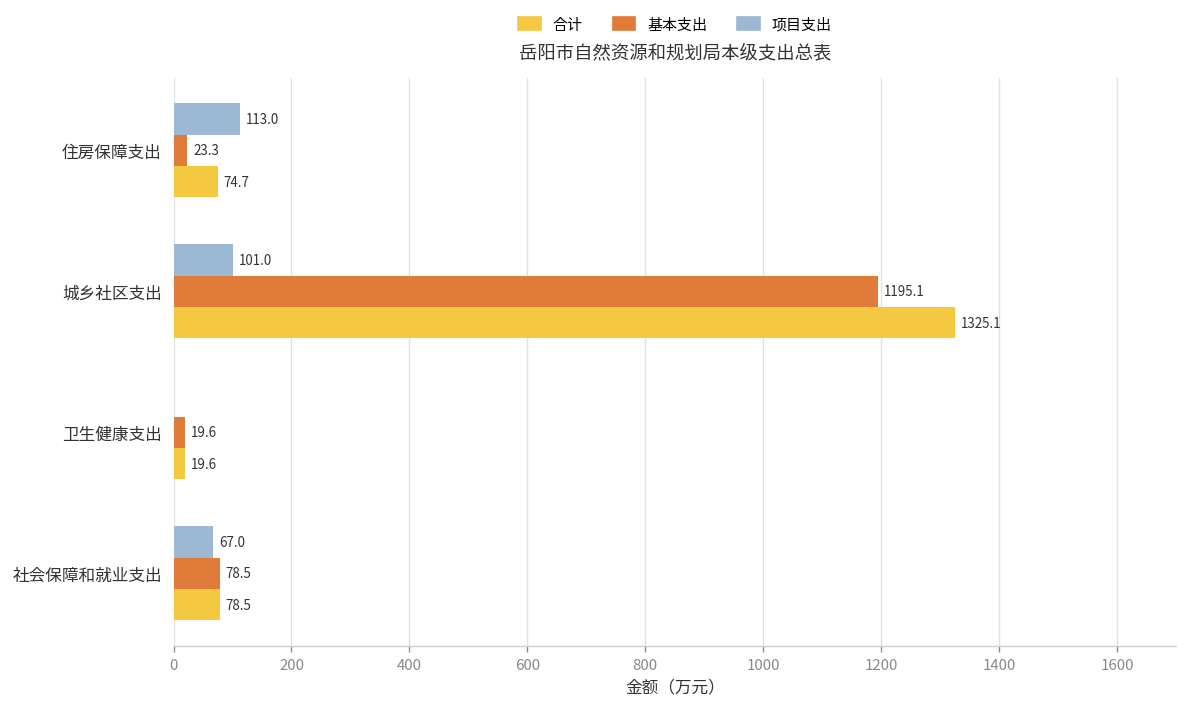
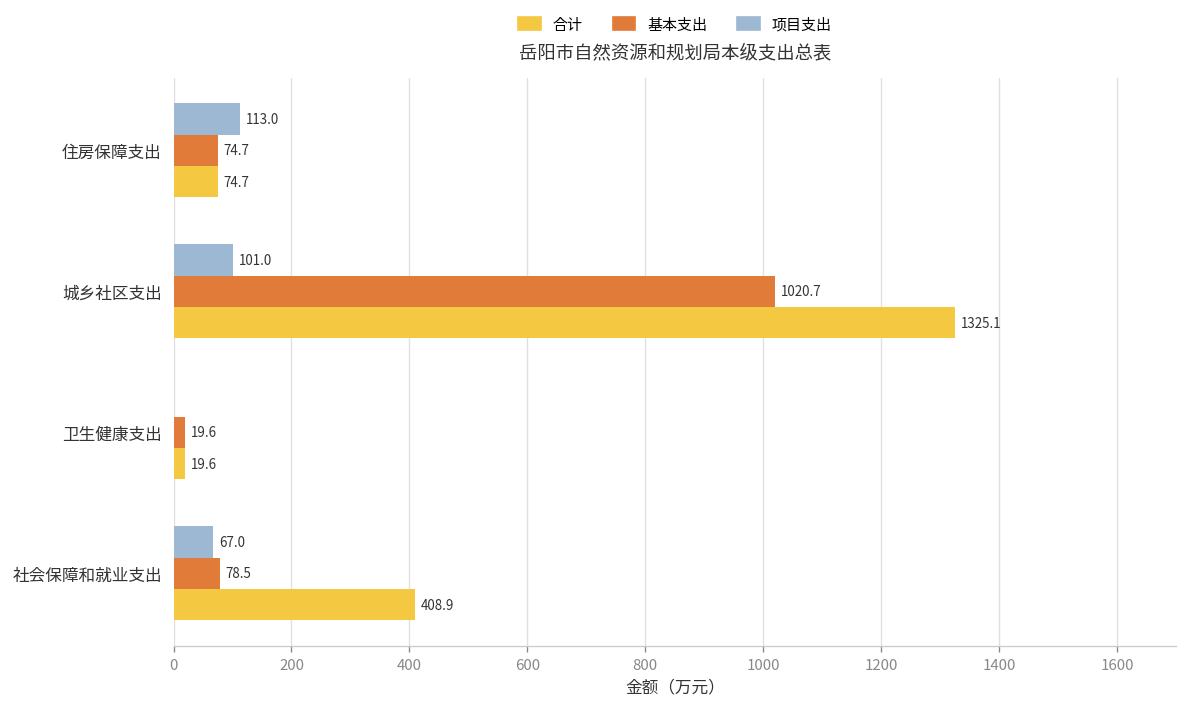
  {
    "合计": {
      "住房保障支出": 74.7,
      "城乡社区支出": 1325.1,
      "卫生健康支出": 19.6,
-     "社会保障和就业支出": 78.5
+     "社会保障和就业支出": 408.9
    },
    "基本支出": {
-     "住房保障支出": 23.3,
-     "城乡社区支出": 1195.1,
+     "住房保障支出": 74.7,
+     "城乡社区支出": 1020.7,
      "卫生健康支出": 19.6,
      "社会保障和就业支出": 78.5
    },
    "项目支出": {
      "住房保障支出": 113.0,
      "城乡社区支出": 101.0,
      "社会保障和就业支出": 67.0
    }
  }
